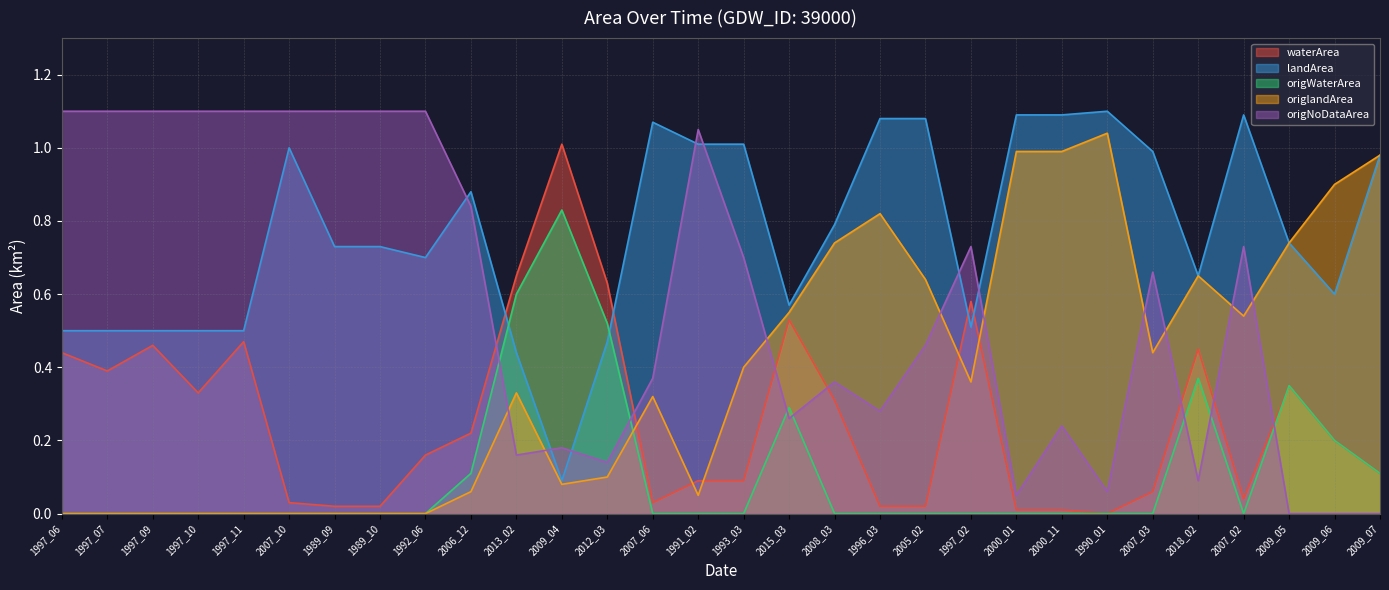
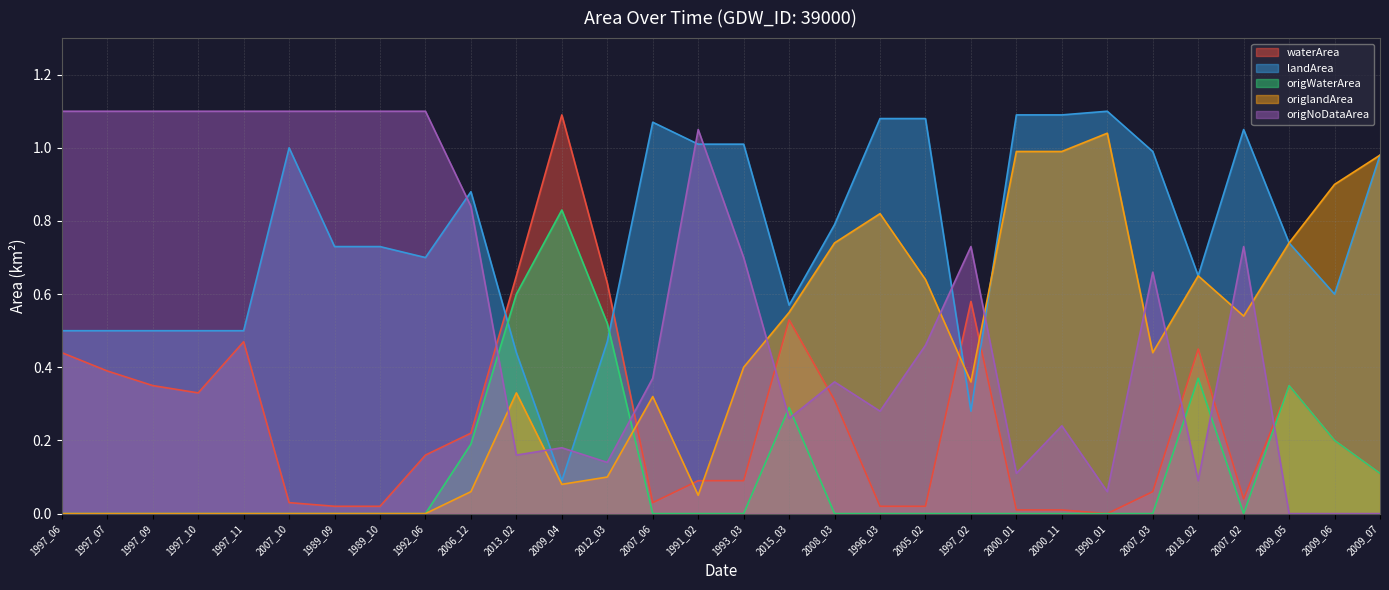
  {
    "waterArea": {
      "1997_06": 0.44,
      "1997_07": 0.39,
-     "1997_09": 0.46,
+     "1997_09": 0.35,
      "1997_10": 0.33,
      "1997_11": 0.47,
      "2007_10": 0.03,
      "1989_09": 0.02,
      "1989_10": 0.02,
      "1992_06": 0.16,
      "2006_12": 0.22,
      "2013_02": 0.65,
-     "2009_04": 1.01,
+     "2009_04": 1.09,
      "2012_03": 0.63,
      "2007_06": 0.03,
      "1991_02": 0.09,
      "1993_03": 0.09,
      "2015_03": 0.53,
      "2008_03": 0.31,
      "1996_03": 0.02,
      "2005_02": 0.02,
      "1997_02": 0.58,
      "2000_01": 0.01,
      "2000_11": 0.01,
      "2007_03": 0.06,
      "2018_02": 0.45,
      "2007_02": 0.04
    },
    "landArea": {
      "1997_06": 0.50,
      "1997_07": 0.50,
      "1997_09": 0.50,
      "1997_10": 0.50,
      "1997_11": 0.50,
      "2007_10": 1.00,
      "1989_09": 0.73,
      "1989_10": 0.73,
      "1992_06": 0.70,
      "2006_12": 0.88,
      "2013_02": 0.44,
      "2009_04": 0.09,
      "2012_03": 0.47,
      "2007_06": 1.07,
      "1991_02": 1.01,
      "1993_03": 1.01,
      "2015_03": 0.57,
      "2008_03": 0.79,
      "1996_03": 1.08,
      "2005_02": 1.08,
-     "1997_02": 0.51,
+     "1997_02": 0.28,
      "2000_01": 1.09,
      "2000_11": 1.09,
      "1990_01": 1.10,
      "2007_03": 0.99,
-     "2007_02": 1.09,
+     "2007_02": 1.05,
      "2009_06": 0.60
    },
    "origWaterArea": {
-     "2006_12": 0.11,
+     "2006_12": 0.19,
      "2013_02": 0.60,
      "2009_04": 0.83,
      "2012_03": 0.52,
      "2007_06": 0.00,
      "1991_02": 0.00,
      "1993_03": 0.00,
      "2015_03": 0.29,
      "2008_03": 0.00,
      "1996_03": 0.00,
      "2005_02": 0.00,
      "1997_02": 0.00,
      "2000_01": 0.00,
      "2000_11": 0.00,
      "2007_03": 0.00,
      "2018_02": 0.37,
      "2007_02": 0.00
    },
    "origlandArea": {
      "2006_12": 0.06,
      "2013_02": 0.33,
      "2009_04": 0.08,
      "2012_03": 0.10,
      "2007_06": 0.32,
      "1991_02": 0.05,
      "1993_03": 0.40,
      "2015_03": 0.55,
      "2008_03": 0.74,
      "1996_03": 0.82,
      "2005_02": 0.64,
      "1997_02": 0.36,
      "2000_01": 0.99,
      "2000_11": 0.99,
      "1990_01": 1.04,
      "2007_03": 0.44,
      "2007_02": 0.54,
      "2009_06": 0.90
    },
    "origNoDataArea": {
      "1997_06": 1.10,
      "1997_07": 1.10,
      "1997_09": 1.10,
      "1997_10": 1.10,
      "1997_11": 1.10,
      "2007_10": 1.10,
      "1989_09": 1.10,
      "1989_10": 1.10,
      "1992_06": 1.10,
      "2006_12": 0.84,
      "2013_02": 0.16,
      "2009_04": 0.18,
      "2012_03": 0.14,
      "2007_06": 0.37,
      "1991_02": 1.05,
      "1993_03": 0.70,
      "2015_03": 0.26,
      "2008_03": 0.36,
      "1996_03": 0.28,
      "2005_02": 0.46,
      "1997_02": 0.73,
-     "2000_01": 0.05,
+     "2000_01": 0.11,
      "2000_11": 0.24,
      "1990_01": 0.06,
      "2007_03": 0.66,
      "2018_02": 0.09,
      "2007_02": 0.73,
      "2009_05": 0.00,
      "2009_06": 0.00,
      "2009_07": 0.00
    }
  }
